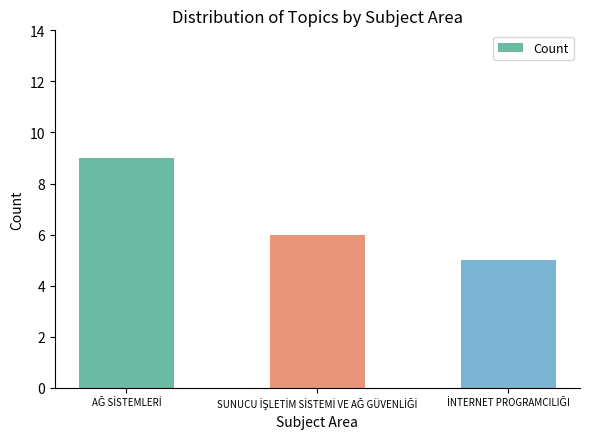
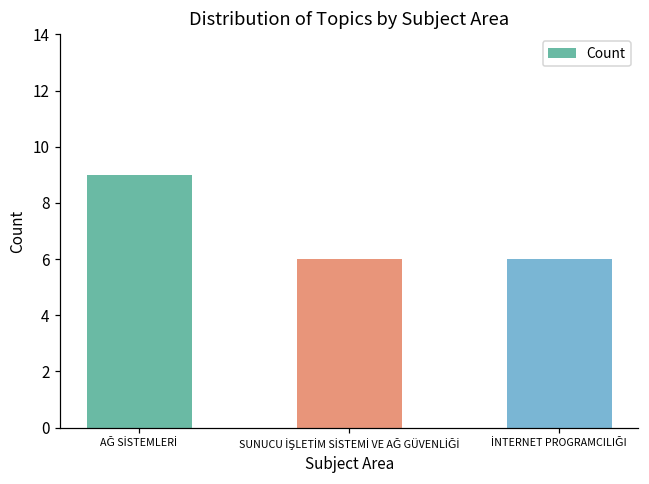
  {
    "AĞ SİSTEMLERİ": 9,
    "SUNUCU İŞLETİM SİSTEMİ VE AĞ GÜVENLİĞİ": 6,
-   "İNTERNET PROGRAMCILIĞI": 5
+   "İNTERNET PROGRAMCILIĞI": 6
  }
